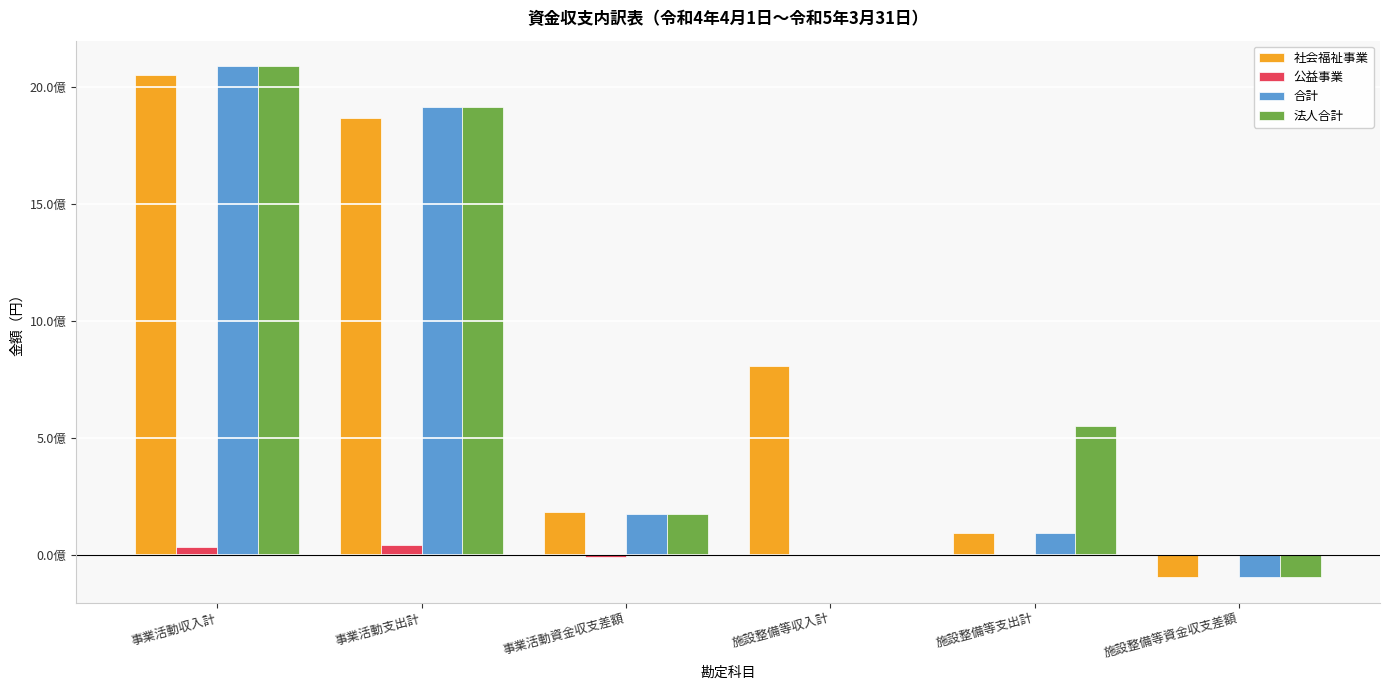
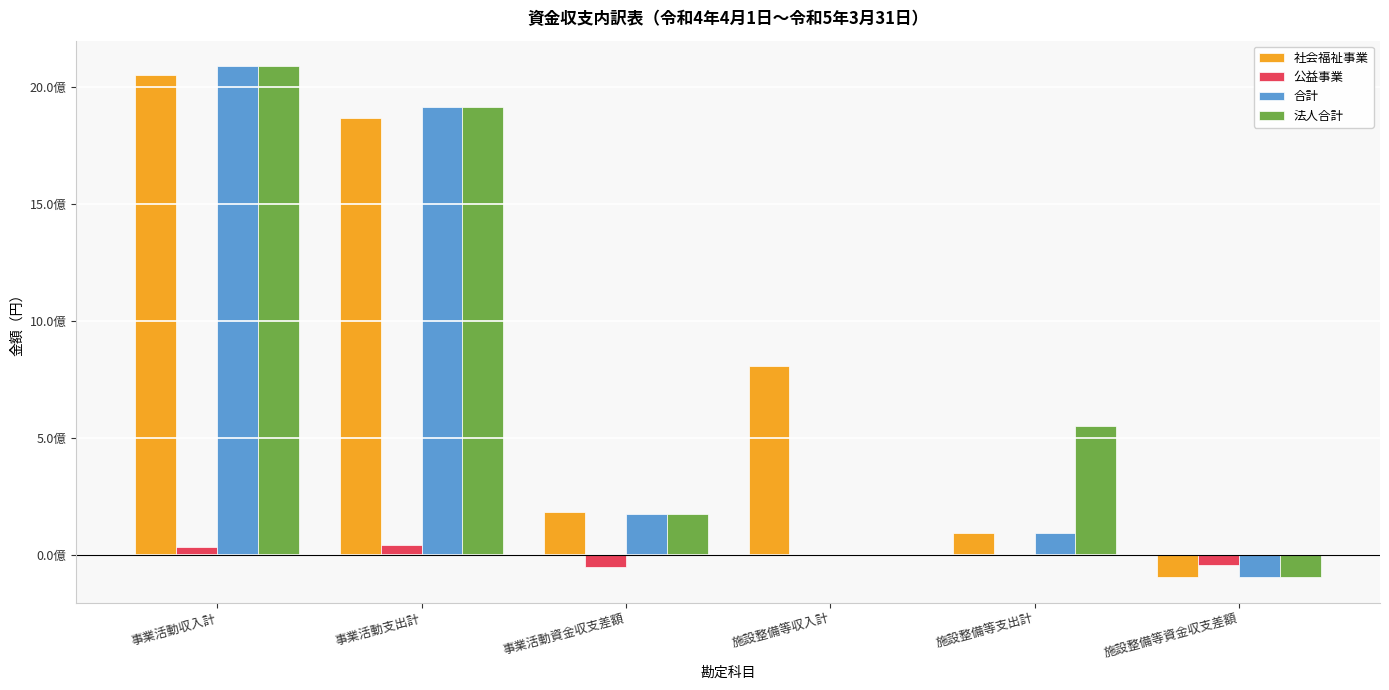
  {
    "社会福祉事業": {
      "事業活動収入計": "20.5億",
      "事業活動支出計": "18.7億",
      "事業活動資金収支差額": "1.8億",
      "施設整備等収入計": "8.1億",
      "施設整備等支出計": "0.9億",
      "施設整備等資金収支差額": "-0.9億"
    },
    "公益事業": {
      "事業活動収入計": "0.4億",
      "事業活動支出計": "0.5億",
-     "事業活動資金収支差額": "-0.1億",
+     "事業活動資金収支差額": "-0.5億",
      "施設整備等収入計": "0.0億",
-     "施設整備等資金収支差額": "0.0億"
+     "施設整備等資金収支差額": "-0.4億"
    },
    "合計": {
      "事業活動収入計": "20.9億",
      "事業活動支出計": "19.1億",
      "事業活動資金収支差額": "1.8億",
      "施設整備等支出計": "0.9億",
      "施設整備等資金収支差額": "-0.9億"
    },
    "法人合計": {
      "事業活動収入計": "20.9億",
      "事業活動支出計": "19.1億",
      "事業活動資金収支差額": "1.8億",
      "施設整備等支出計": "5.5億",
      "施設整備等資金収支差額": "-0.9億"
    }
  }
